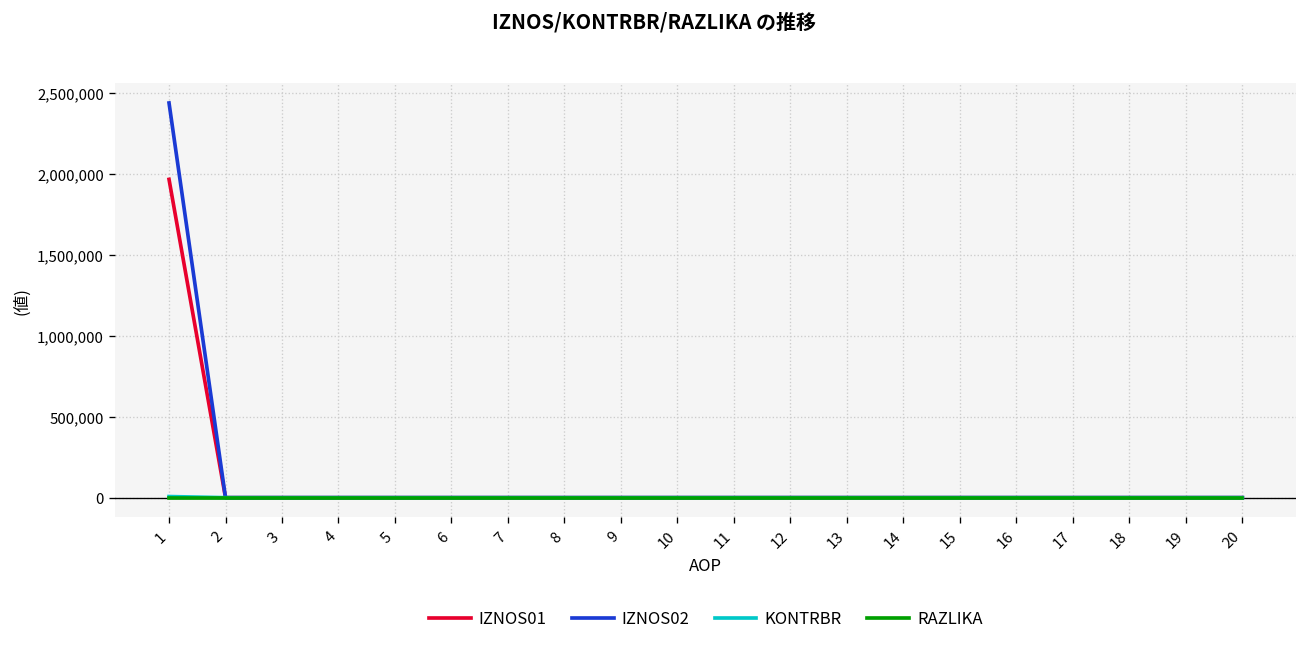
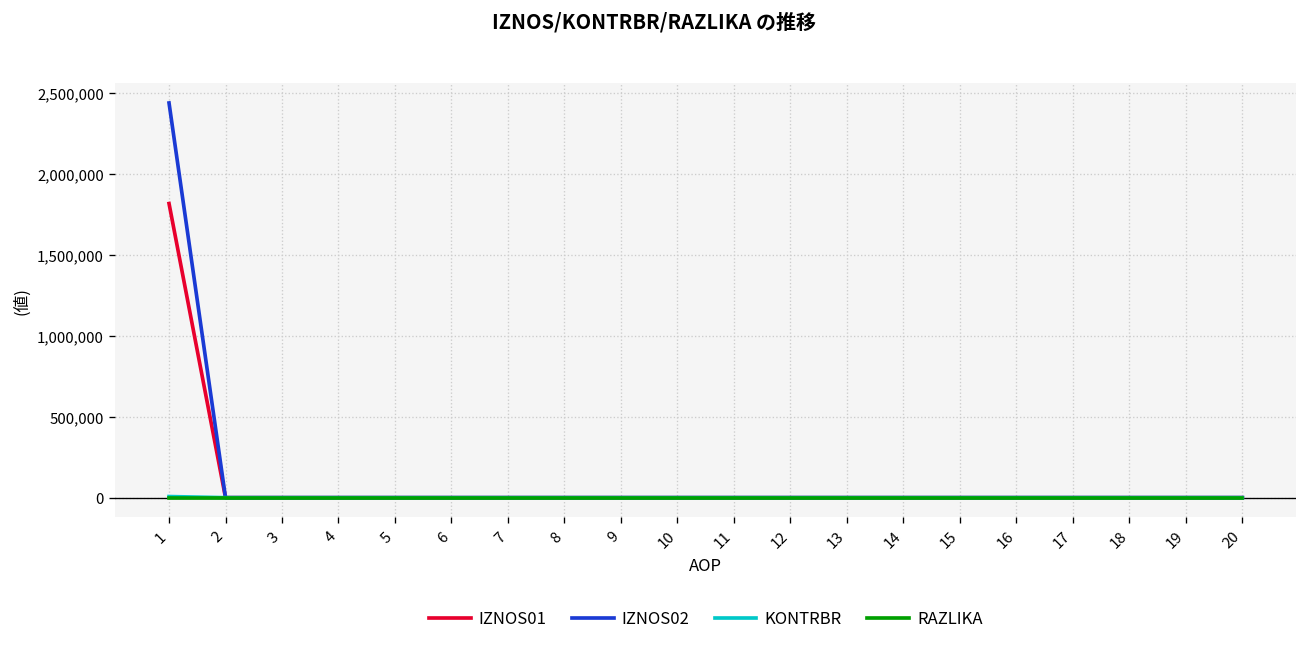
  {
    "IZNOS01": {
-     "1": "1,970,000"
+     "1": "1,820,000"
    },
    "IZNOS02": {
      "1": "2,440,000"
    }
  }
